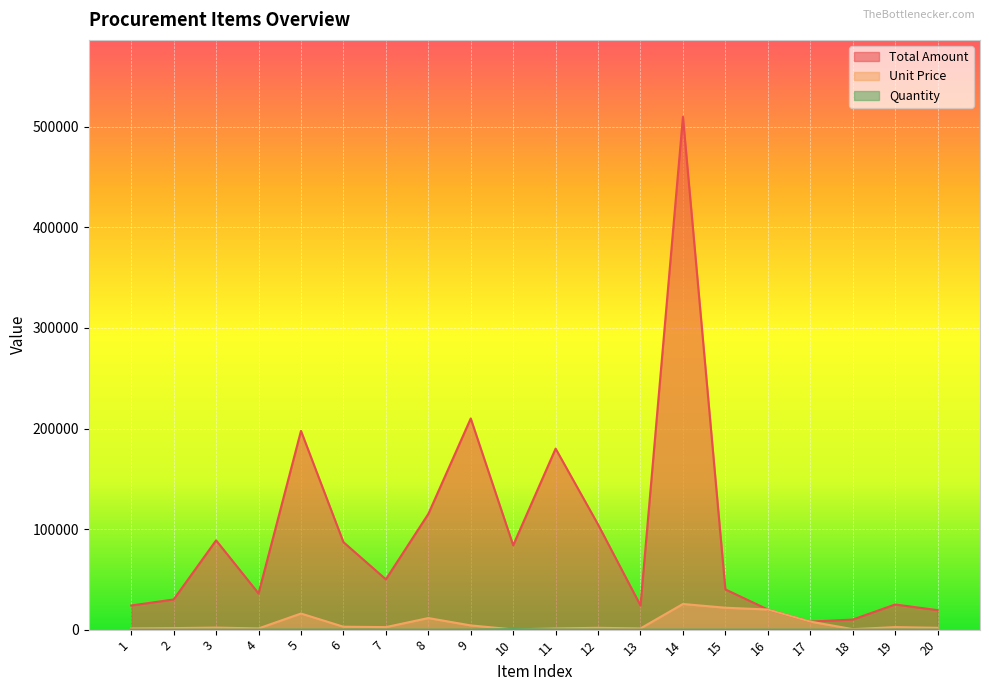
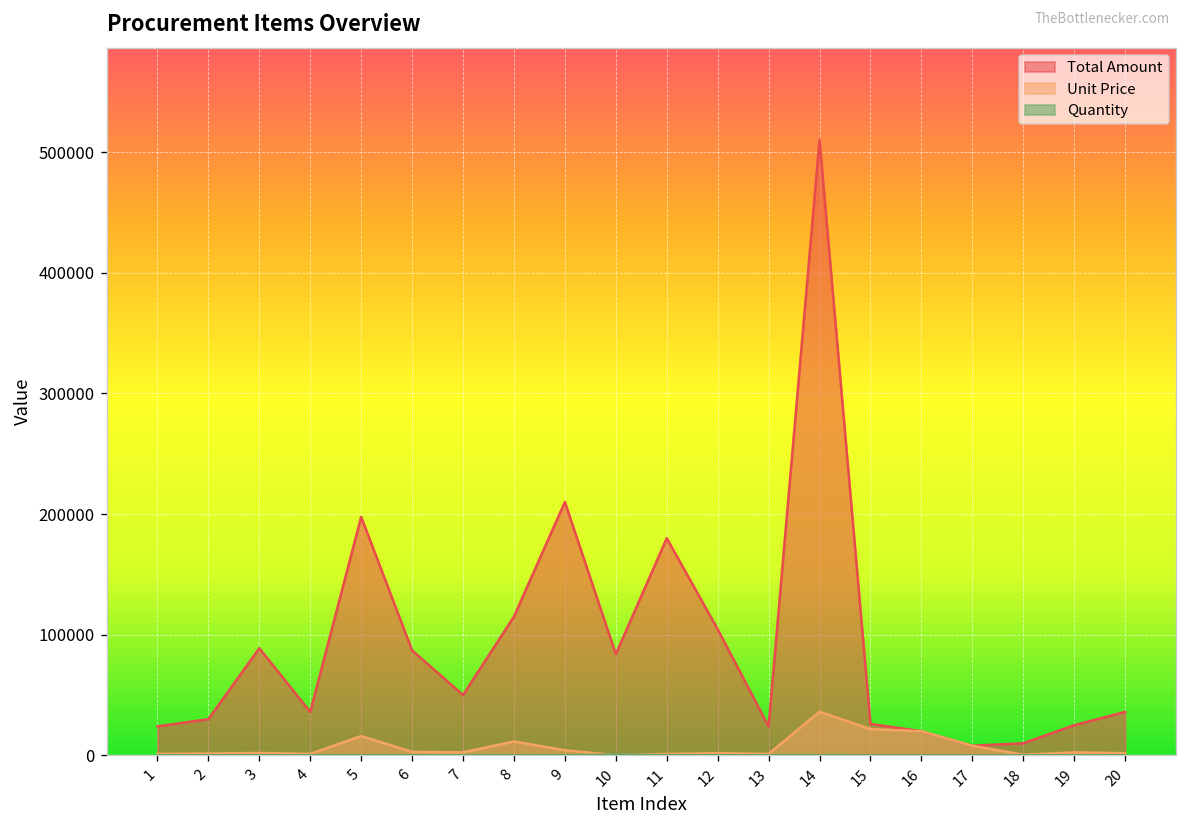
  {
    "Total Amount": {
      "1": 24000,
      "2": 30000,
      "3": 89000,
      "4": 36000,
      "5": 198000,
      "6": 87000,
      "7": 50000,
      "8": 115000,
      "9": 210000,
      "10": 84000,
      "11": 180000,
      "12": 105000,
      "13": 24000,
      "14": 510000,
-     "15": 40000,
+     "15": 26000,
      "18": 10000,
      "19": 25000,
-     "20": 19000
+     "20": 36000
    },
    "Unit Price": {
      "5": 16000,
      "6": 3000,
      "8": 12000,
      "9": 4000,
-     "14": 26000,
+     "14": 36000,
      "15": 22000
    },
    "Quantity": {
      "5": 0,
      "6": 0,
      "8": 0,
      "9": 0,
      "14": 0,
      "15": 0,
      "16": 0,
      "17": 0
    }
  }
